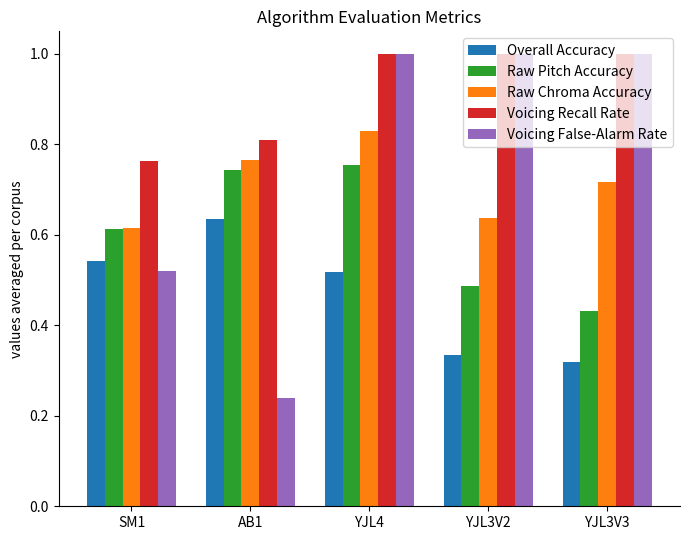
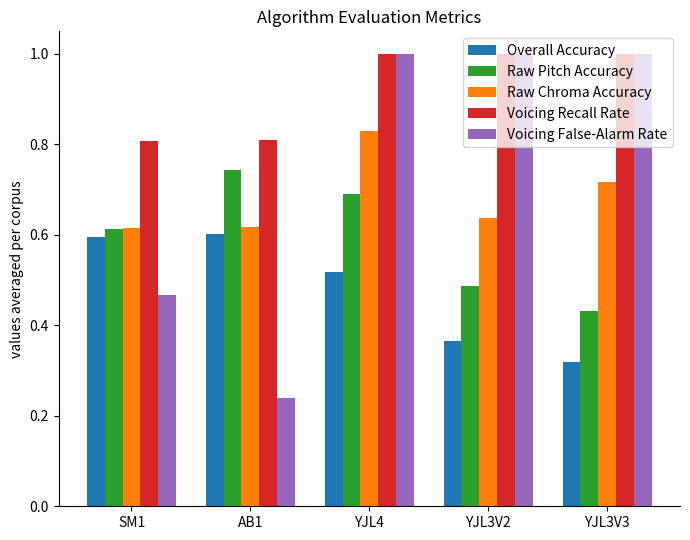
  {
    "Overall Accuracy": {
-     "SM1": 0.54,
-     "AB1": 0.63,
+     "SM1": 0.60,
+     "AB1": 0.60,
      "YJL4": 0.52,
-     "YJL3V2": 0.33,
+     "YJL3V2": 0.36,
      "YJL3V3": 0.32
    },
    "Raw Pitch Accuracy": {
      "SM1": 0.61,
      "AB1": 0.74,
-     "YJL4": 0.75,
+     "YJL4": 0.69,
      "YJL3V2": 0.49,
      "YJL3V3": 0.43
    },
    "Raw Chroma Accuracy": {
      "SM1": 0.62,
-     "AB1": 0.77,
+     "AB1": 0.62,
      "YJL4": 0.83,
      "YJL3V2": 0.64,
      "YJL3V3": 0.72
    },
    "Voicing Recall Rate": {
-     "SM1": 0.76,
+     "SM1": 0.81,
      "AB1": 0.81,
      "YJL4": 1.00
    },
    "Voicing False-Alarm Rate": {
-     "SM1": 0.52,
+     "SM1": 0.47,
      "AB1": 0.24,
      "YJL4": 1.00
    }
  }
